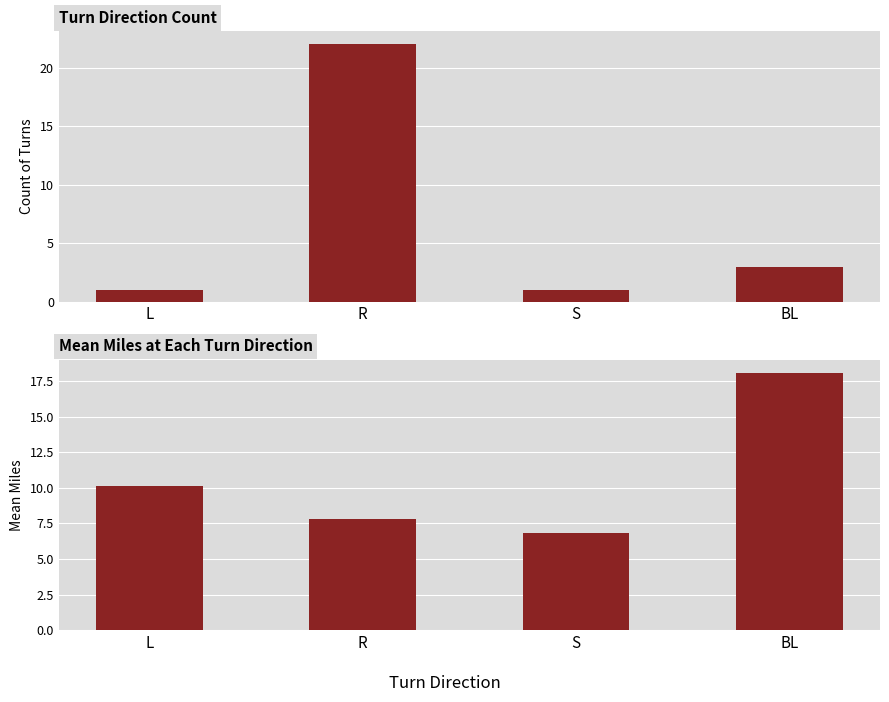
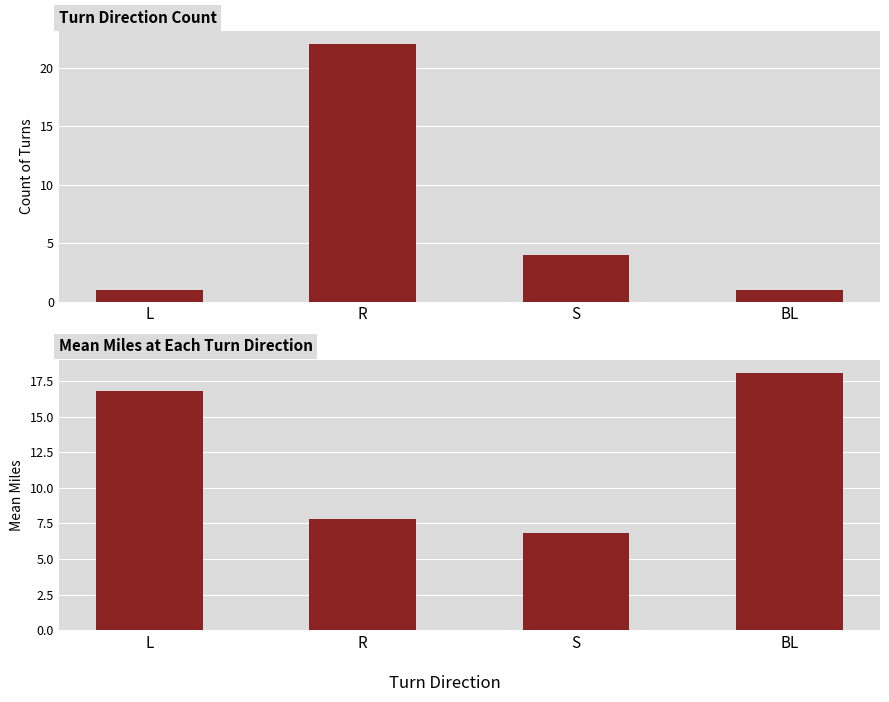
  {
    "Turn Direction Count": {
      "L": 1,
      "R": 22,
-     "S": 1,
-     "BL": 3
+     "S": 4,
+     "BL": 1
    },
    "Mean Miles at Each Turn Direction": {
-     "L": 10.1,
+     "L": 16.8,
      "R": 7.8,
      "S": 6.8,
      "BL": 18.1
    }
  }
